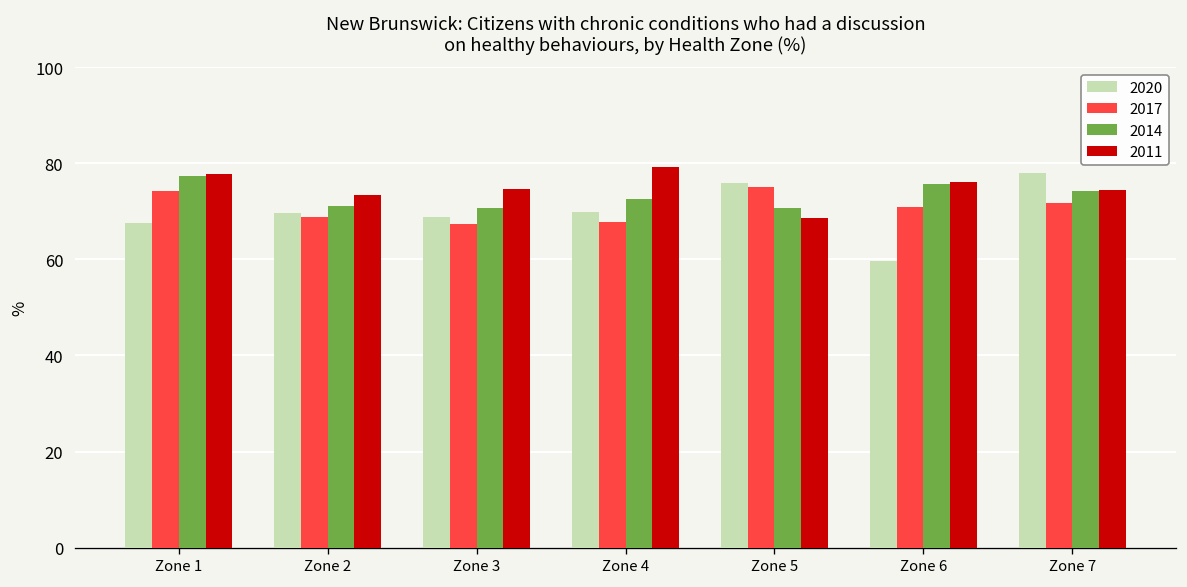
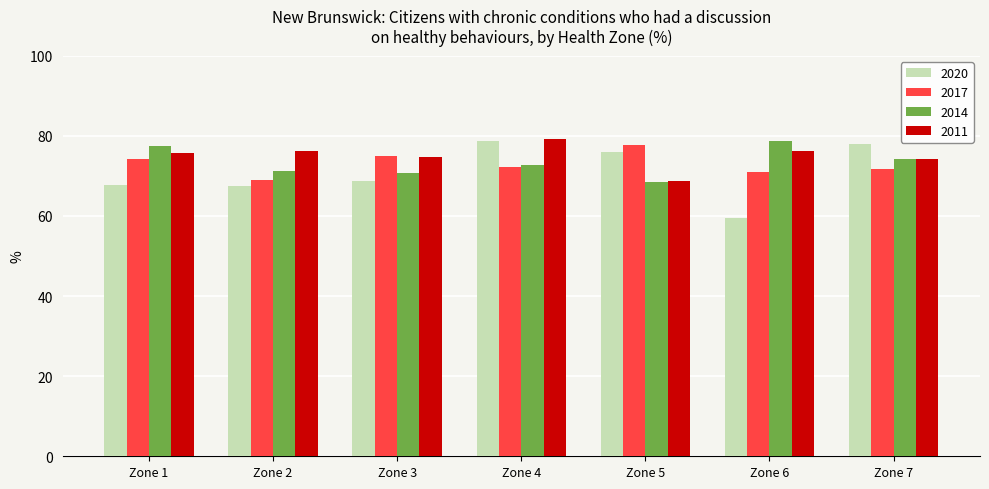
  {
    "2020": {
      "Zone 1": 68,
-     "Zone 2": 70,
+     "Zone 2": 67,
      "Zone 3": 69,
-     "Zone 4": 70,
+     "Zone 4": 79,
      "Zone 5": 76,
      "Zone 6": 60,
      "Zone 7": 78
    },
    "2017": {
      "Zone 1": 74,
      "Zone 2": 69,
-     "Zone 3": 67,
-     "Zone 4": 68,
-     "Zone 5": 75,
+     "Zone 3": 75,
+     "Zone 4": 72,
+     "Zone 5": 78,
      "Zone 6": 71,
      "Zone 7": 72
    },
    "2014": {
      "Zone 1": 77,
      "Zone 2": 71,
      "Zone 3": 71,
      "Zone 4": 73,
-     "Zone 5": 71,
-     "Zone 6": 76,
+     "Zone 5": 69,
+     "Zone 6": 79,
      "Zone 7": 74
    },
    "2011": {
-     "Zone 1": 78,
-     "Zone 2": 73,
+     "Zone 1": 76,
+     "Zone 2": 76,
      "Zone 3": 75,
      "Zone 4": 79,
      "Zone 5": 69,
      "Zone 6": 76,
      "Zone 7": 74
    }
  }
